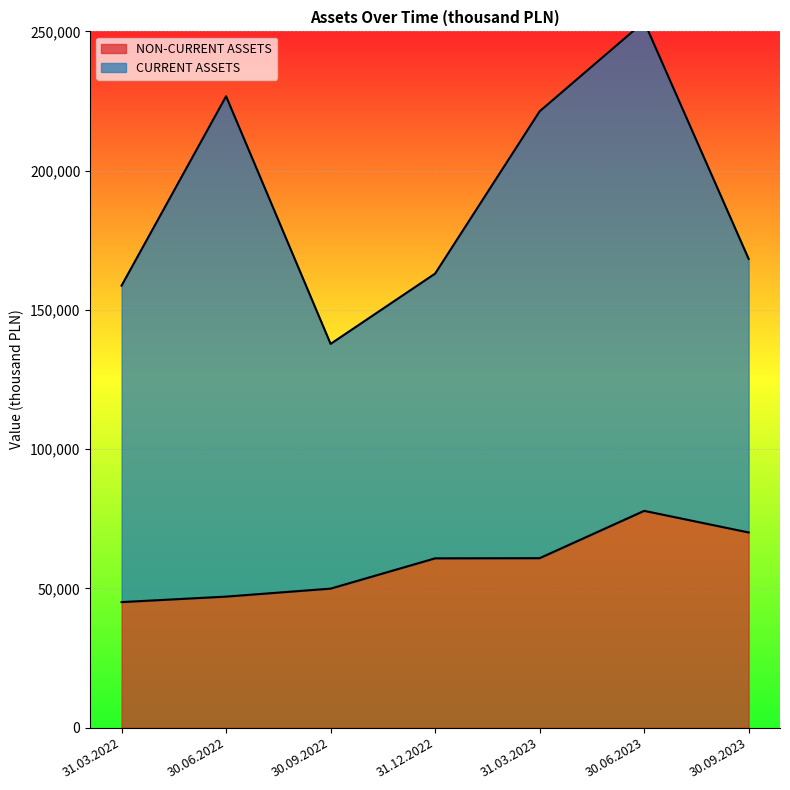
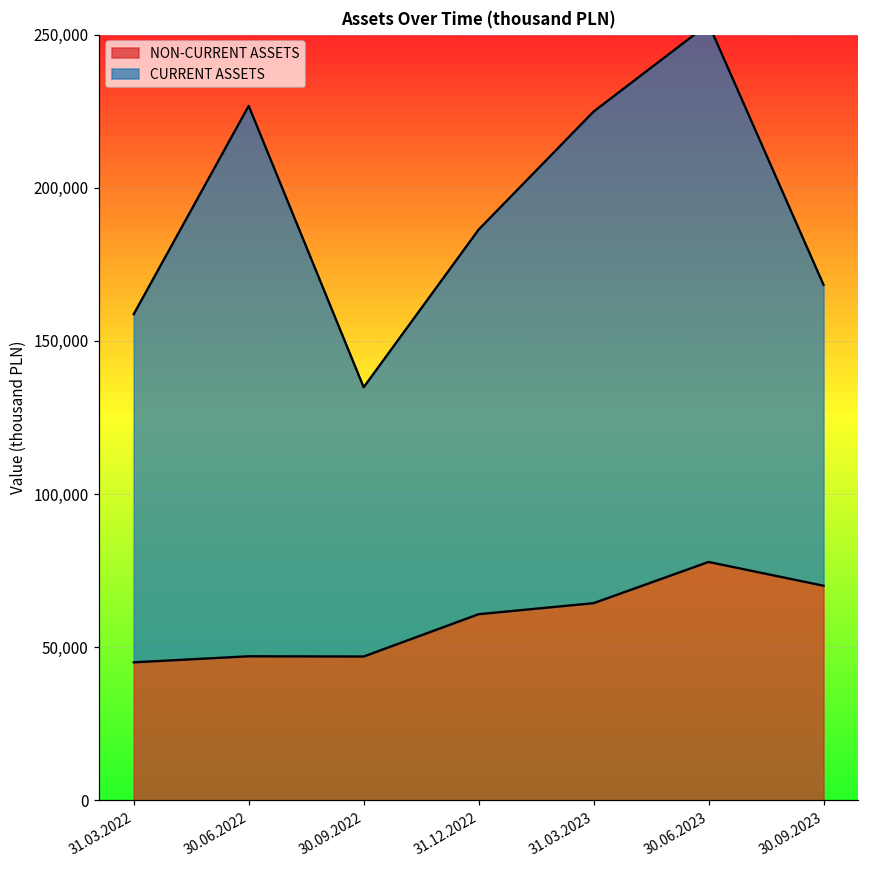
  {
    "NON-CURRENT ASSETS": {
      "31.03.2022": "45,000",
      "30.06.2022": "47,000",
-     "30.09.2022": "50,000",
+     "30.09.2022": "47,000",
      "31.12.2022": "61,000",
-     "31.03.2023": "61,000",
+     "31.03.2023": "64,000",
      "30.06.2023": "78,000",
      "30.09.2023": "70,000"
    },
    "CURRENT ASSETS": {
      "31.03.2022": "114,000",
      "30.06.2022": "180,000",
      "30.09.2022": "88,000",
-     "31.12.2022": "102,000",
+     "31.12.2022": "126,000",
      "31.03.2023": "160,000",
      "30.09.2023": "98,000"
    }
  }
